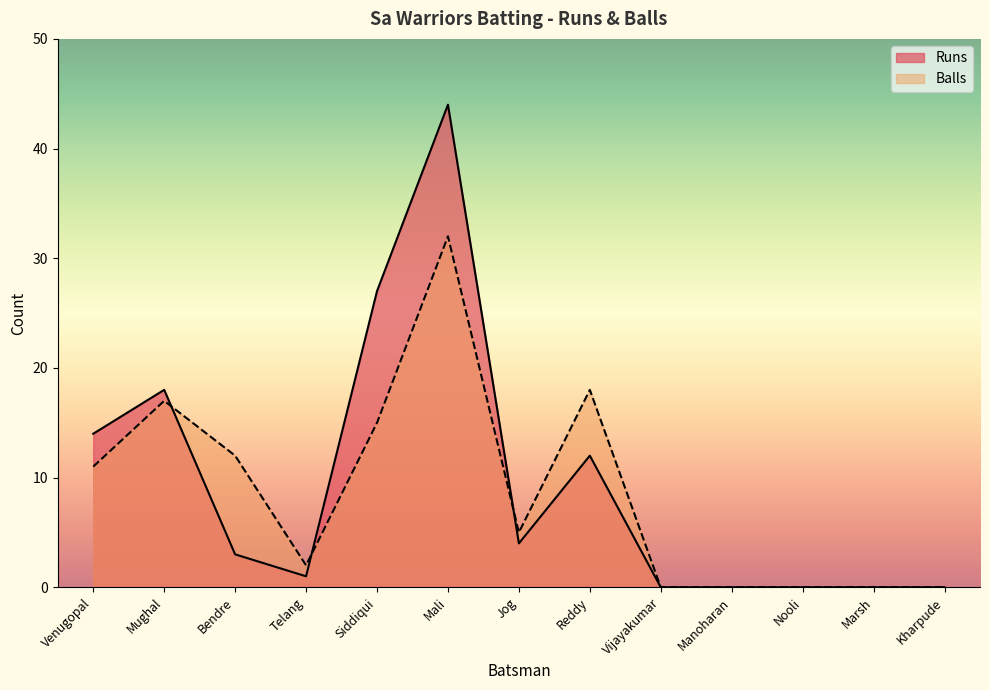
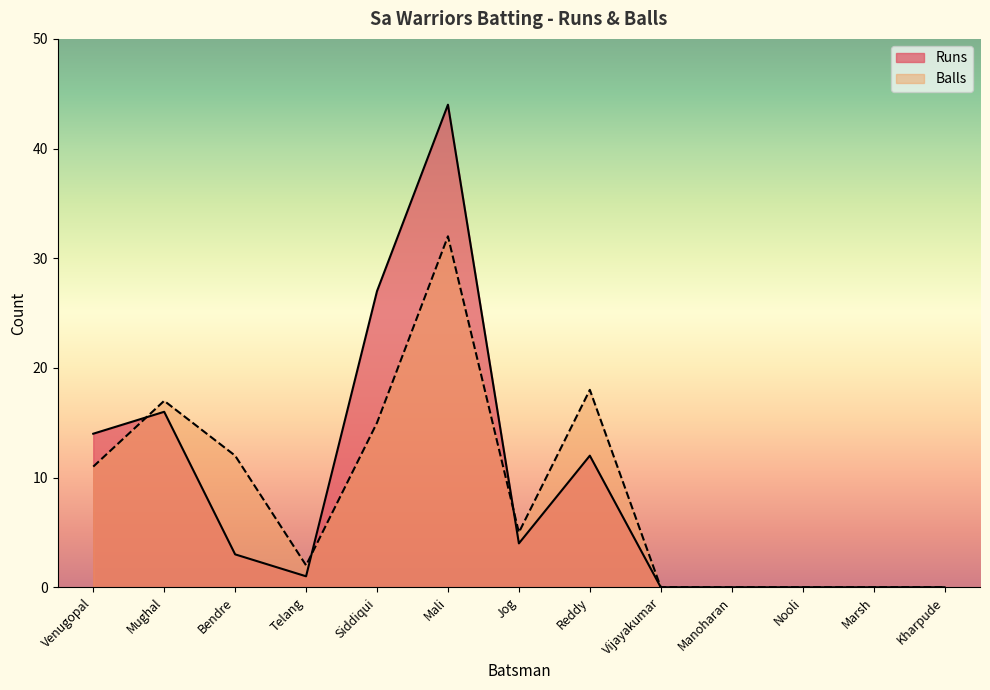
  {
    "Runs": {
      "Venugopal": 14,
-     "Mughal": 18,
+     "Mughal": 16,
      "Bendre": 3,
      "Telang": 1,
      "Siddiqui": 27,
      "Mali": 44,
      "Jog": 4,
      "Reddy": 12
    },
    "Balls": {
      "Venugopal": 11,
      "Mughal": 17,
      "Bendre": 12,
      "Telang": 2,
      "Siddiqui": 15,
      "Mali": 32,
      "Jog": 5,
      "Reddy": 18
    }
  }
